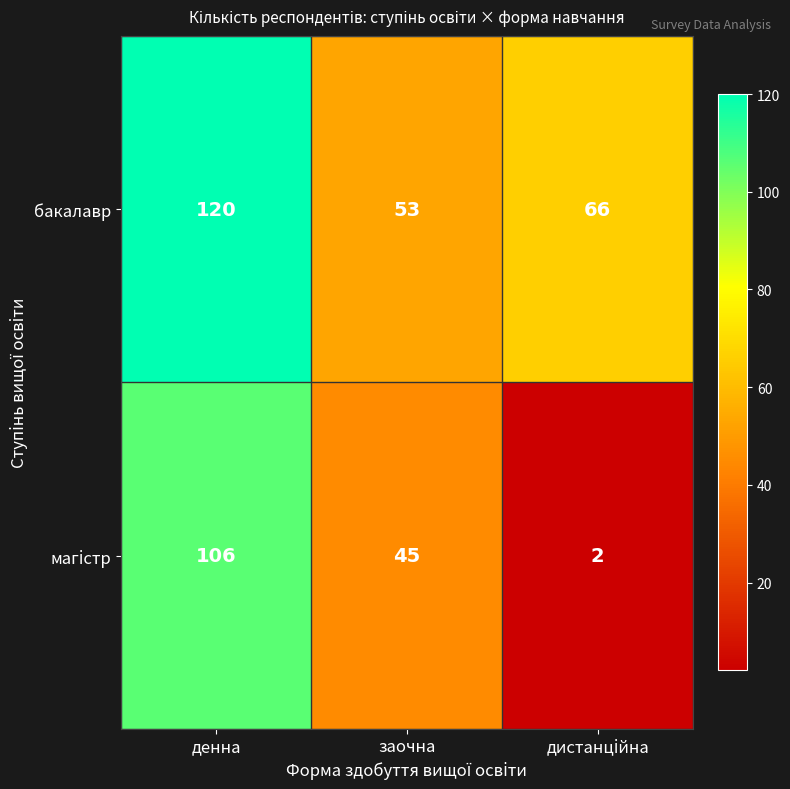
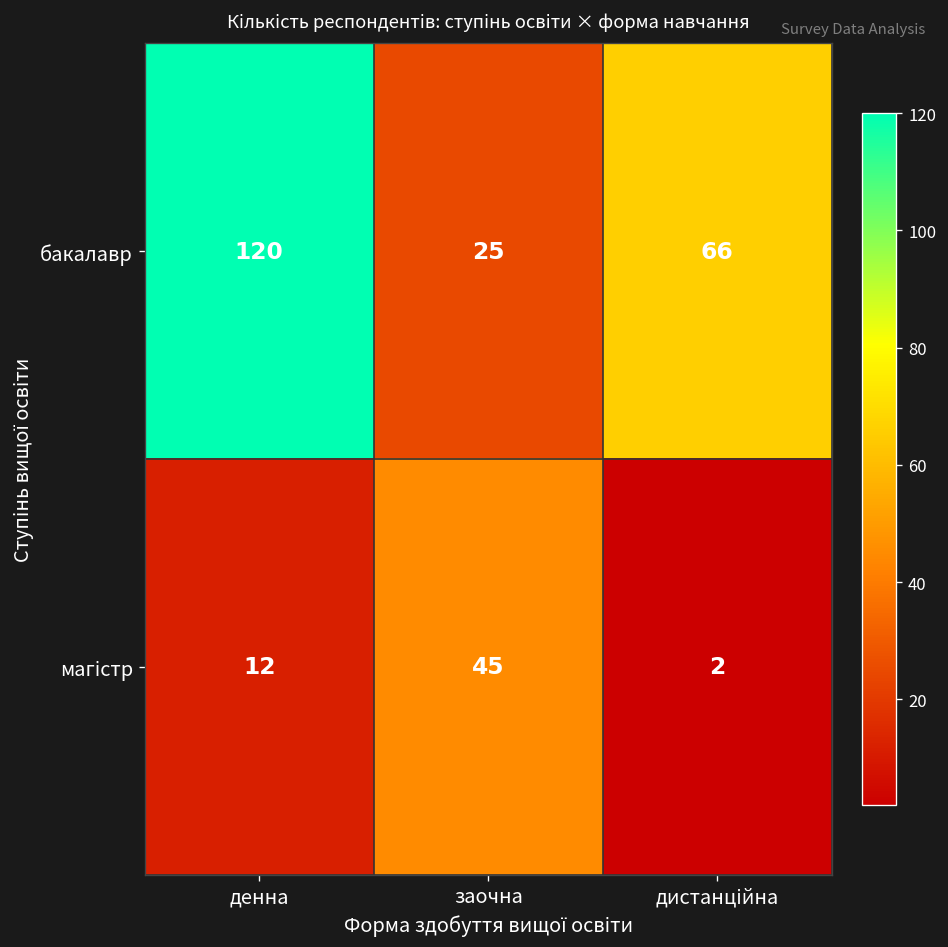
  {
    "бакалавр": {
      "денна": 120,
-     "заочна": 53,
+     "заочна": 25,
      "дистанційна": 66
    },
    "магістр": {
-     "денна": 106,
+     "денна": 12,
      "заочна": 45,
      "дистанційна": 2
    }
  }
